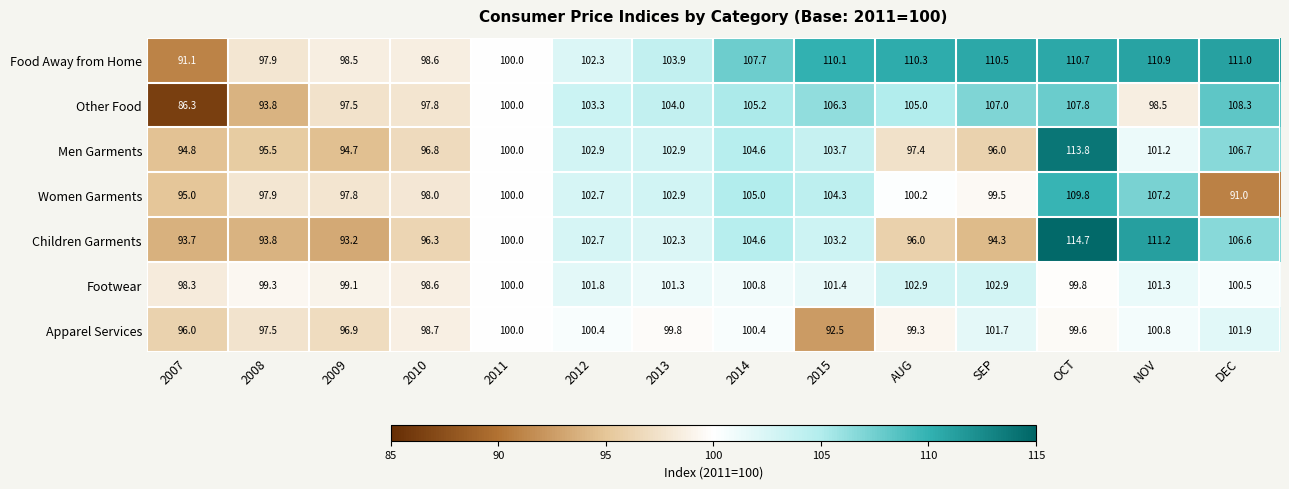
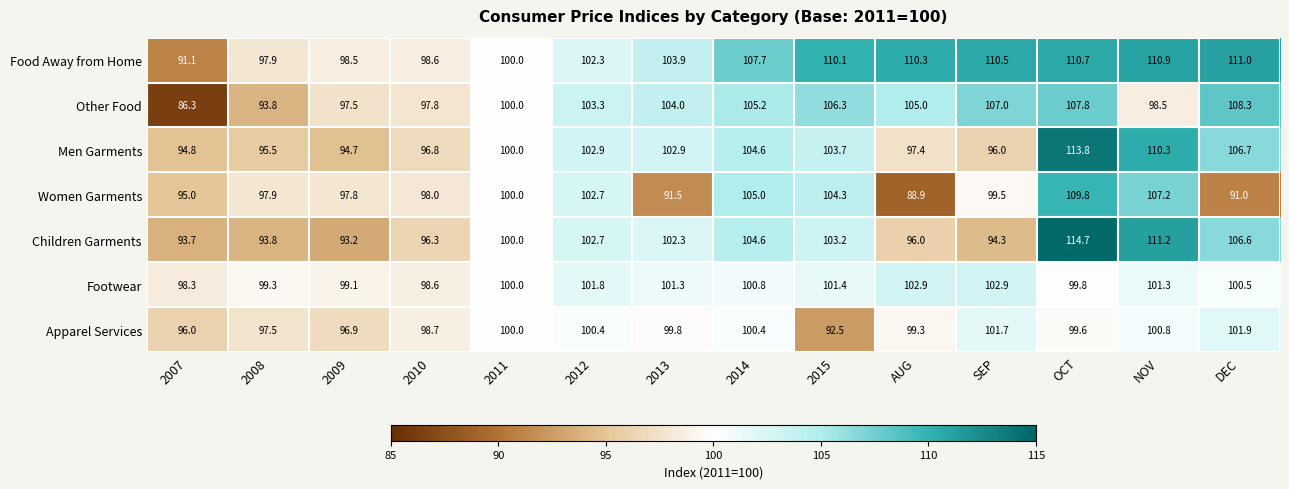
  {
    "Food Away from Home": {
      "2007": 91.1,
      "2008": 97.9,
      "2009": 98.5,
      "2010": 98.6,
      "2011": 100.0,
      "2012": 102.3,
      "2013": 103.9,
      "2014": 107.7,
      "2015": 110.1,
      "AUG": 110.3,
      "SEP": 110.5,
      "OCT": 110.7,
      "NOV": 110.9,
      "DEC": 111.0
    },
    "Other Food": {
      "2007": 86.3,
      "2008": 93.8,
      "2009": 97.5,
      "2010": 97.8,
      "2011": 100.0,
      "2012": 103.3,
      "2013": 104.0,
      "2014": 105.2,
      "2015": 106.3,
      "AUG": 105.0,
      "SEP": 107.0,
      "OCT": 107.8,
      "NOV": 98.5,
      "DEC": 108.3
    },
    "Men Garments": {
      "2007": 94.8,
      "2008": 95.5,
      "2009": 94.7,
      "2010": 96.8,
      "2011": 100.0,
      "2012": 102.9,
      "2013": 102.9,
      "2014": 104.6,
      "2015": 103.7,
      "AUG": 97.4,
      "SEP": 96.0,
      "OCT": 113.8,
-     "NOV": 101.2,
+     "NOV": 110.3,
      "DEC": 106.7
    },
    "Women Garments": {
      "2007": 95.0,
      "2008": 97.9,
      "2009": 97.8,
      "2010": 98.0,
      "2011": 100.0,
      "2012": 102.7,
-     "2013": 102.9,
+     "2013": 91.5,
      "2014": 105.0,
      "2015": 104.3,
-     "AUG": 100.2,
+     "AUG": 88.9,
      "SEP": 99.5,
      "OCT": 109.8,
      "NOV": 107.2,
      "DEC": 91.0
    },
    "Children Garments": {
      "2007": 93.7,
      "2008": 93.8,
      "2009": 93.2,
      "2010": 96.3,
      "2011": 100.0,
      "2012": 102.7,
      "2013": 102.3,
      "2014": 104.6,
      "2015": 103.2,
      "AUG": 96.0,
      "SEP": 94.3,
      "OCT": 114.7,
      "NOV": 111.2,
      "DEC": 106.6
    },
    "Footwear": {
      "2007": 98.3,
      "2008": 99.3,
      "2009": 99.1,
      "2010": 98.6,
      "2011": 100.0,
      "2012": 101.8,
      "2013": 101.3,
      "2014": 100.8,
      "2015": 101.4,
      "AUG": 102.9,
      "SEP": 102.9,
      "OCT": 99.8,
      "NOV": 101.3,
      "DEC": 100.5
    },
    "Apparel Services": {
      "2007": 96.0,
      "2008": 97.5,
      "2009": 96.9,
      "2010": 98.7,
      "2011": 100.0,
      "2012": 100.4,
      "2013": 99.8,
      "2014": 100.4,
      "2015": 92.5,
      "AUG": 99.3,
      "SEP": 101.7,
      "OCT": 99.6,
      "NOV": 100.8,
      "DEC": 101.9
    }
  }
